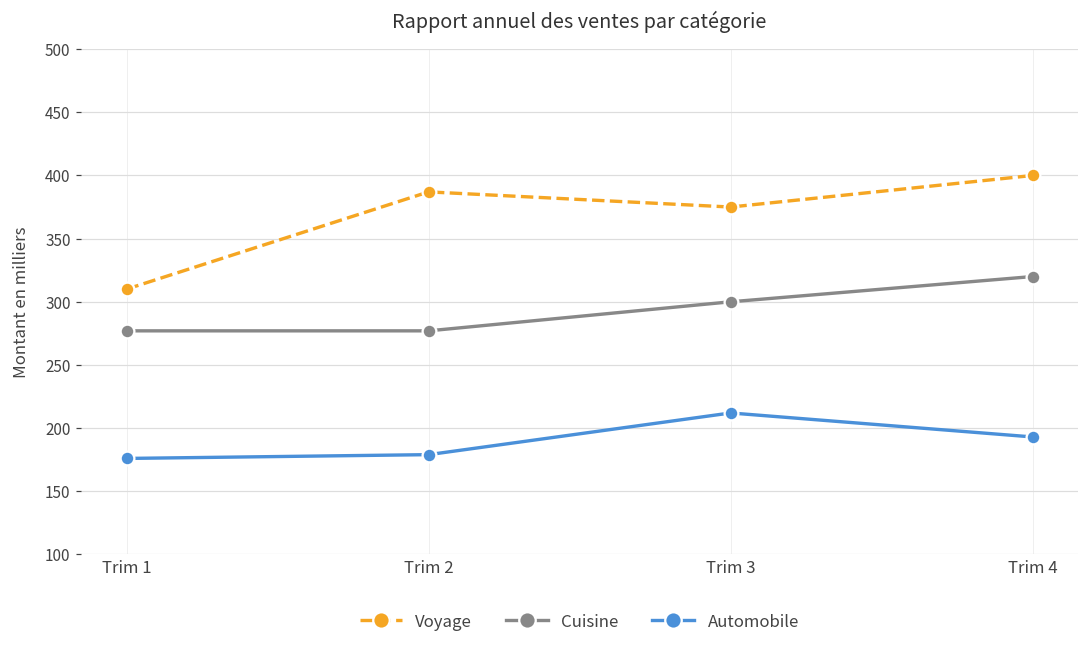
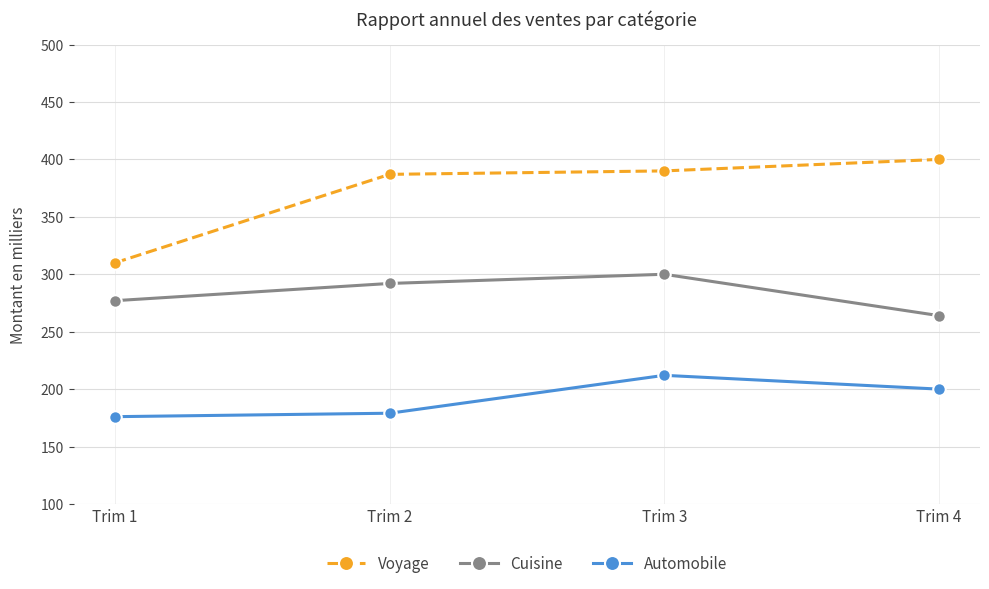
  {
    "Voyage": {
      "Trim 1": 310,
      "Trim 2": 387,
-     "Trim 3": 375,
+     "Trim 3": 390,
      "Trim 4": 400
    },
    "Cuisine": {
      "Trim 1": 277,
-     "Trim 2": 277,
+     "Trim 2": 292,
      "Trim 3": 300,
-     "Trim 4": 320
+     "Trim 4": 264
    },
    "Automobile": {
      "Trim 1": 176,
      "Trim 2": 179,
      "Trim 3": 212,
-     "Trim 4": 193
+     "Trim 4": 200
    }
  }
